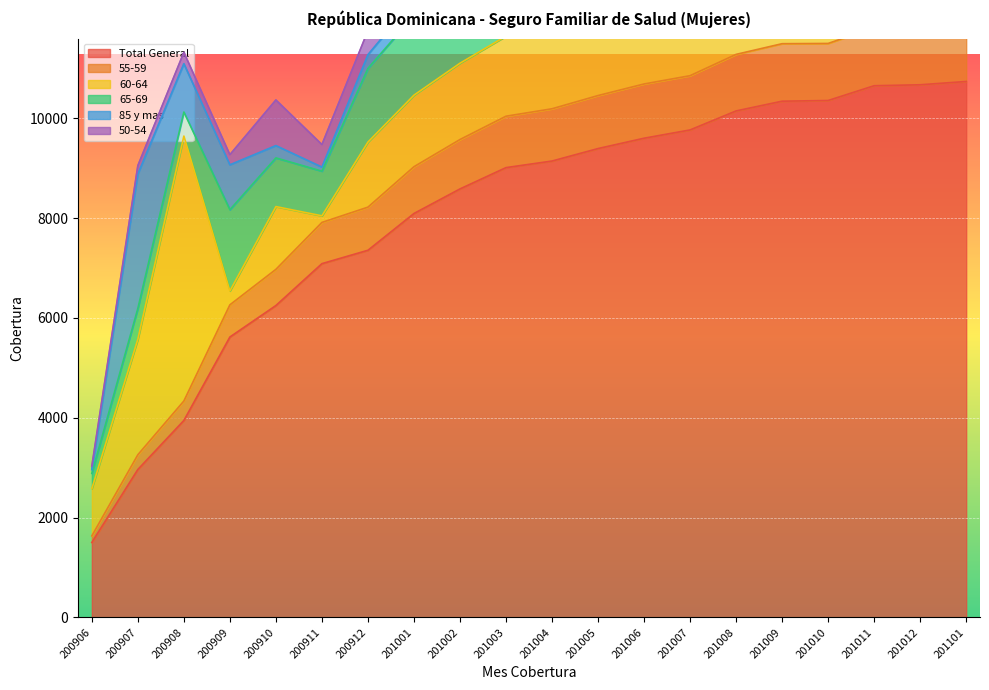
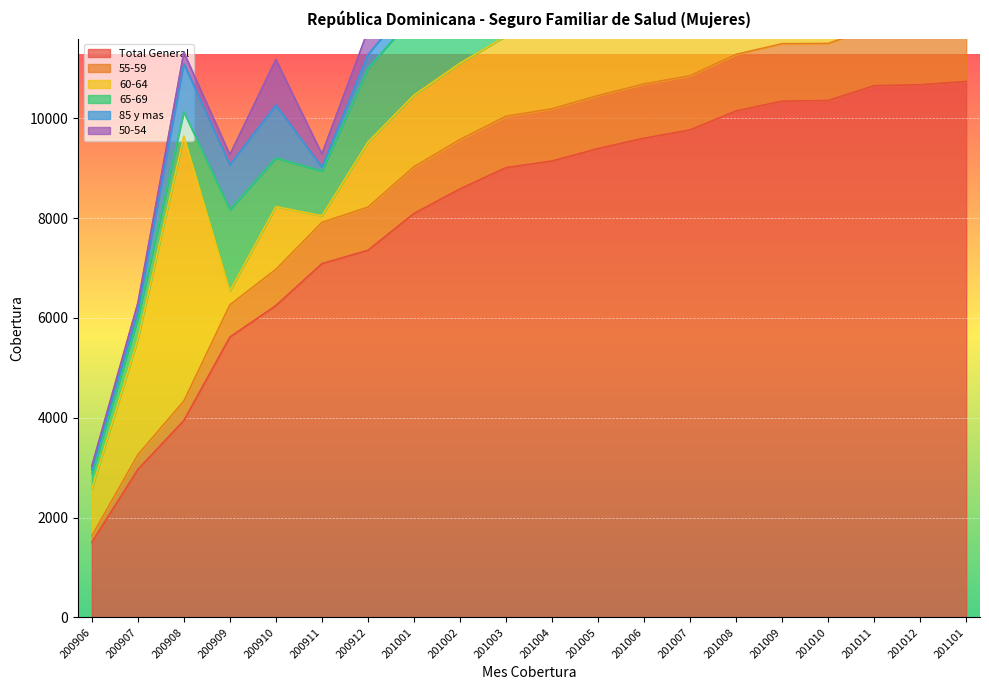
  {
    "60-64": {
      "200906": 900,
      "200907": 2300,
      "200909": 300,
      "200910": 1300,
      "200911": 100,
      "200912": 1300,
      "201001": 1400,
      "201002": 1500
    },
    "65-69": {
      "200906": 300,
-     "200907": 600,
+     "200907": 400,
      "200909": 1600,
      "200910": 1000,
      "200911": 900,
      "200912": 1500
    },
    "85 y mas": {
      "200906": 100,
-     "200907": 2700,
+     "200907": 100,
      "200909": 900,
-     "200910": 200,
+     "200910": 1100,
      "200911": 100,
      "200912": 300
    },
    "50-54": {
      "200906": 100,
      "200907": 200,
      "200909": 200,
      "200910": 900,
-     "200911": 500
+     "200911": 300
    }
  }
